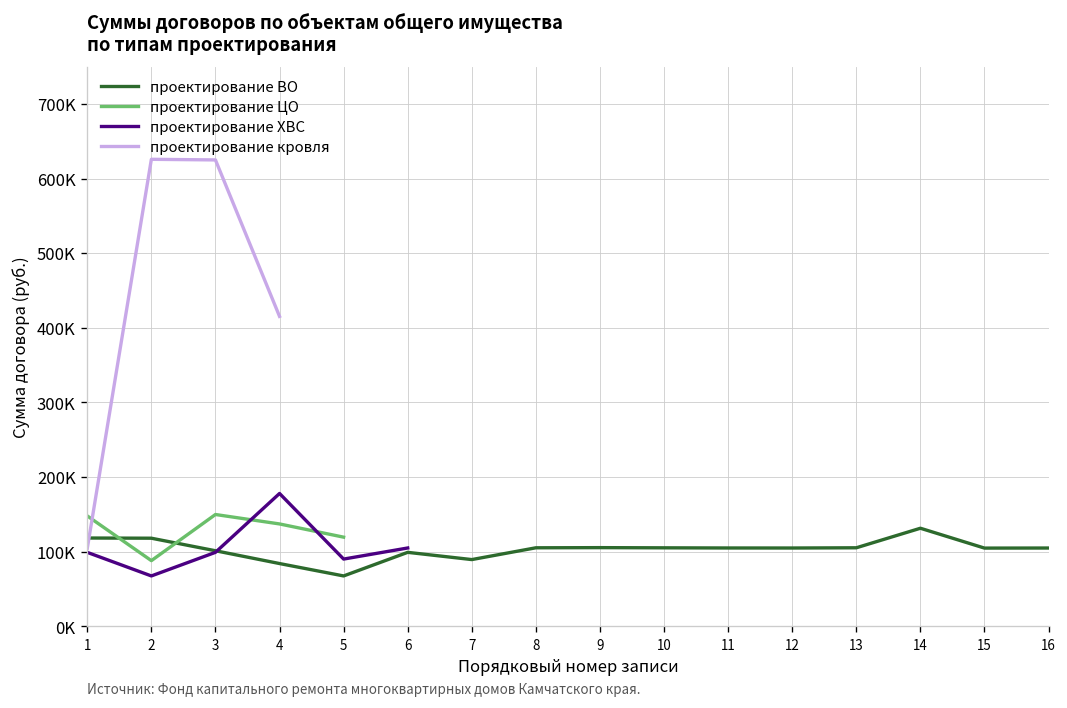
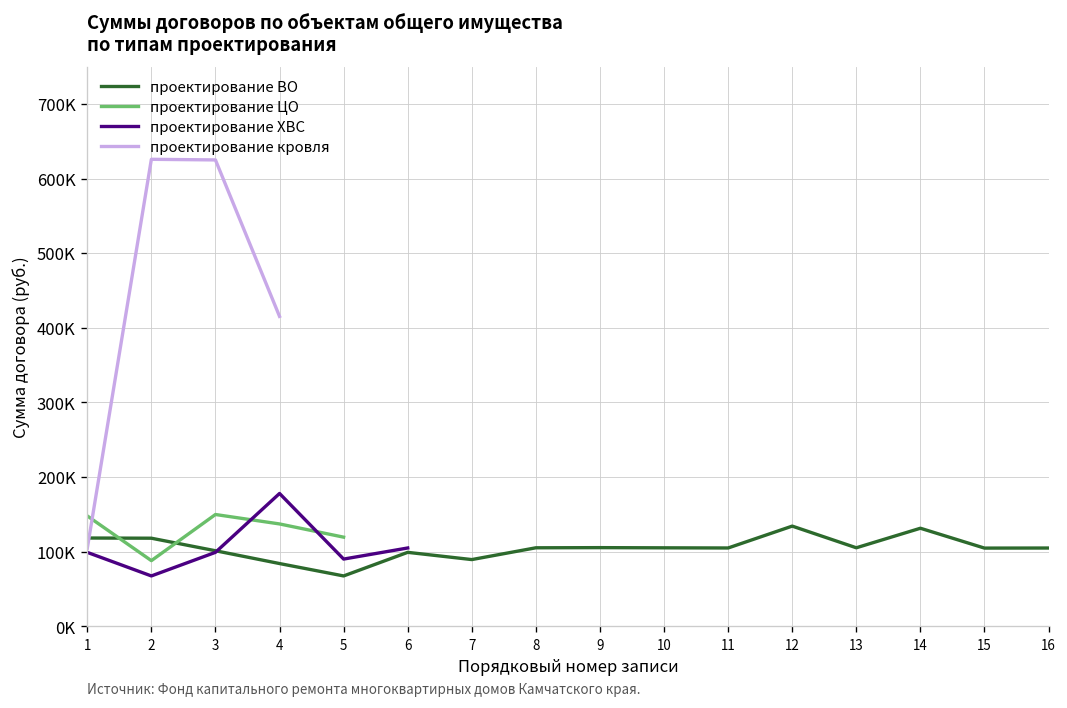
  {
    "проектирование ВО": {
      "1": 120000,
      "2": 120000,
      "4": 80000,
      "5": 70000,
      "6": 100000,
      "7": 90000,
      "8": 110000,
      "9": 110000,
      "10": 110000,
      "11": 110000,
-     "12": 100000,
+     "12": 130000,
      "13": 110000,
      "14": 130000,
      "15": 100000,
      "16": 100000
    },
    "проектирование ЦО": {
      "1": 150000,
      "2": 90000,
      "3": 150000,
      "4": 140000,
      "5": 120000
    },
    "проектирование ХВС": {
      "1": 100000,
      "2": 70000,
      "4": 180000,
      "5": 90000,
      "6": 110000
    },
    "проектирование кровля": {
      "1": 100000,
      "2": 630000,
      "3": 620000,
      "4": 420000
    }
  }
